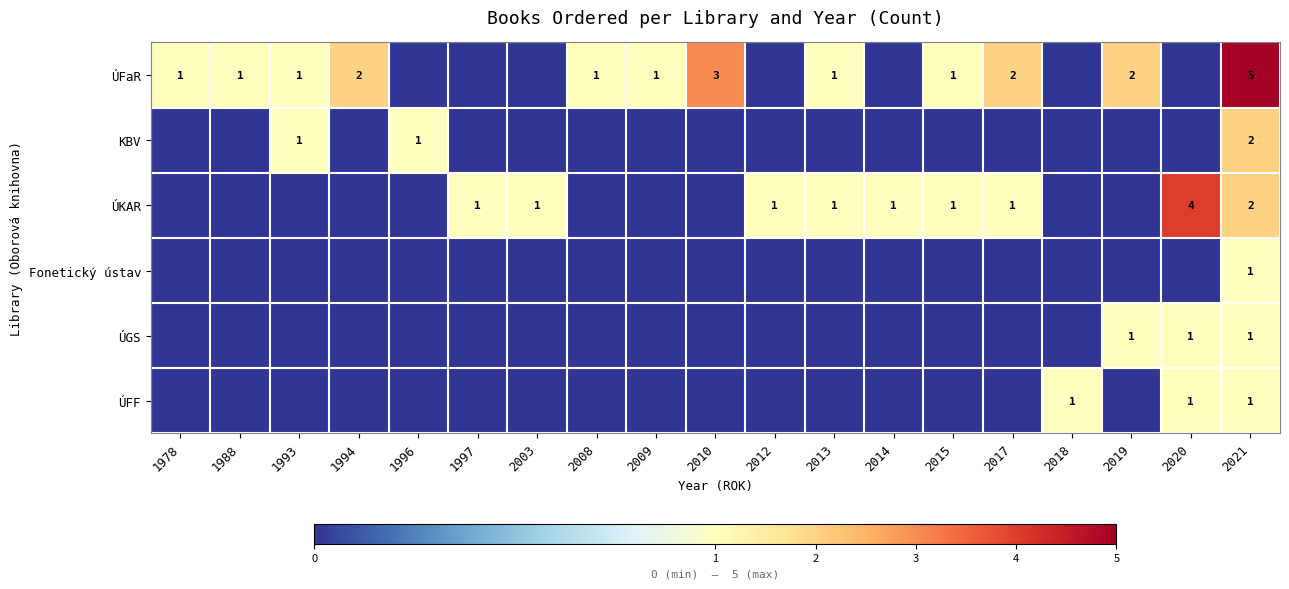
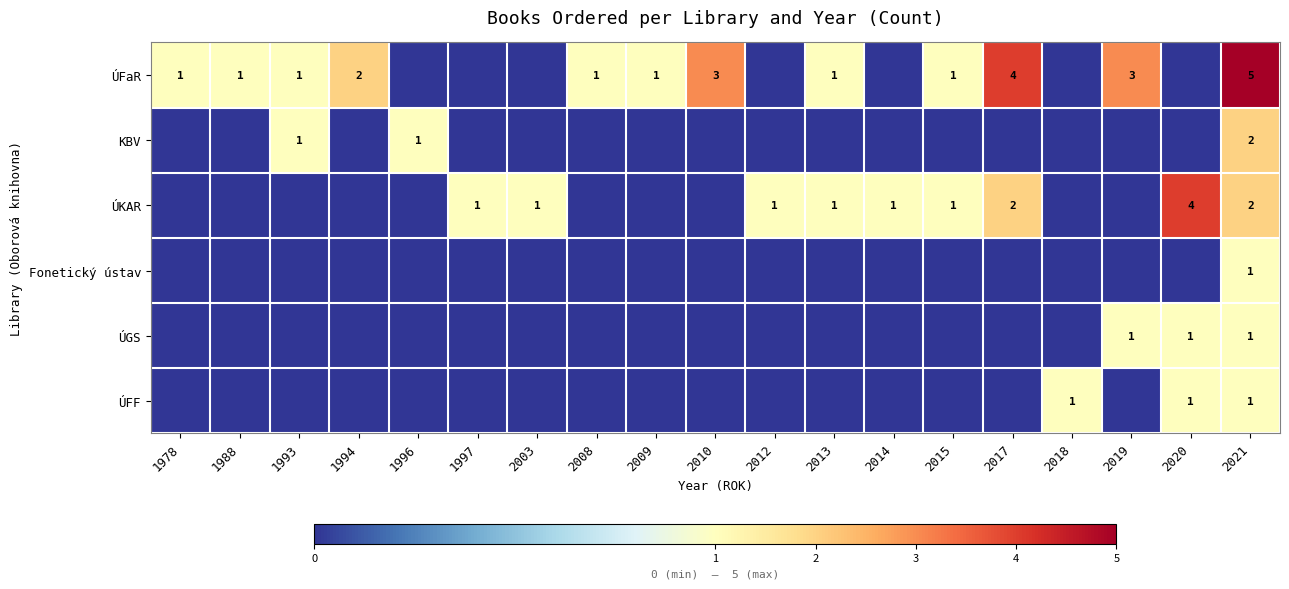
  {
    "ÚFaR": {
      "1978": 1,
      "1988": 1,
      "1993": 1,
      "1994": 2,
      "2008": 1,
      "2009": 1,
      "2010": 3,
      "2013": 1,
      "2015": 1,
-     "2017": 2,
-     "2019": 2,
+     "2017": 4,
+     "2019": 3,
      "2021": 5
    },
    "KBV": {
      "1993": 1,
      "1996": 1,
      "2021": 2
    },
    "ÚKAR": {
      "1997": 1,
      "2003": 1,
      "2012": 1,
      "2013": 1,
      "2014": 1,
      "2015": 1,
-     "2017": 1,
+     "2017": 2,
      "2020": 4,
      "2021": 2
    },
    "Fonetický ústav": {
      "2021": 1
    },
    "ÚGS": {
      "2019": 1,
      "2020": 1,
      "2021": 1
    },
    "ÚFF": {
      "2018": 1,
      "2020": 1,
      "2021": 1
    }
  }
